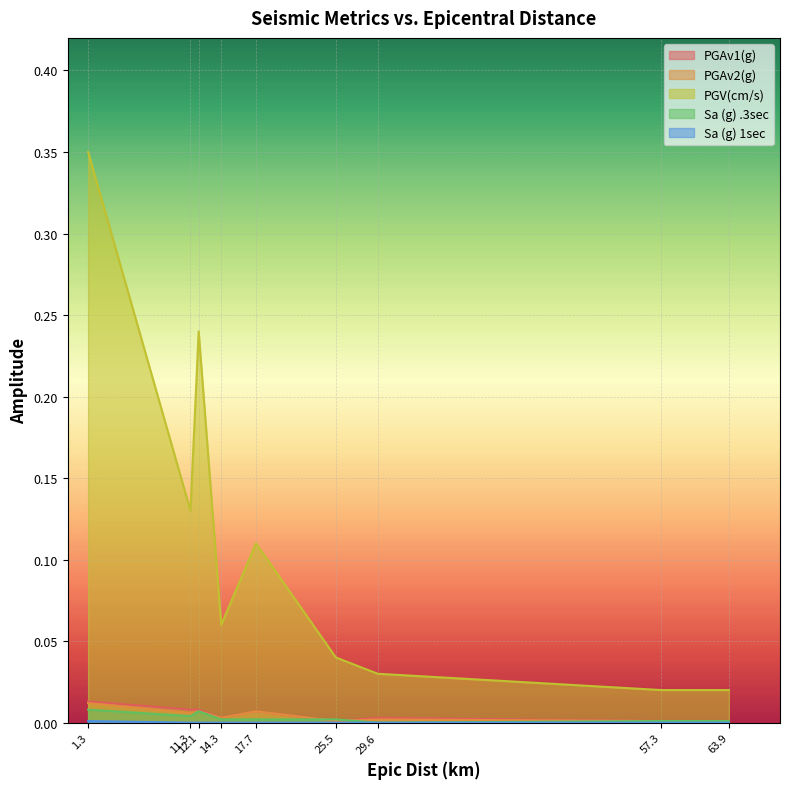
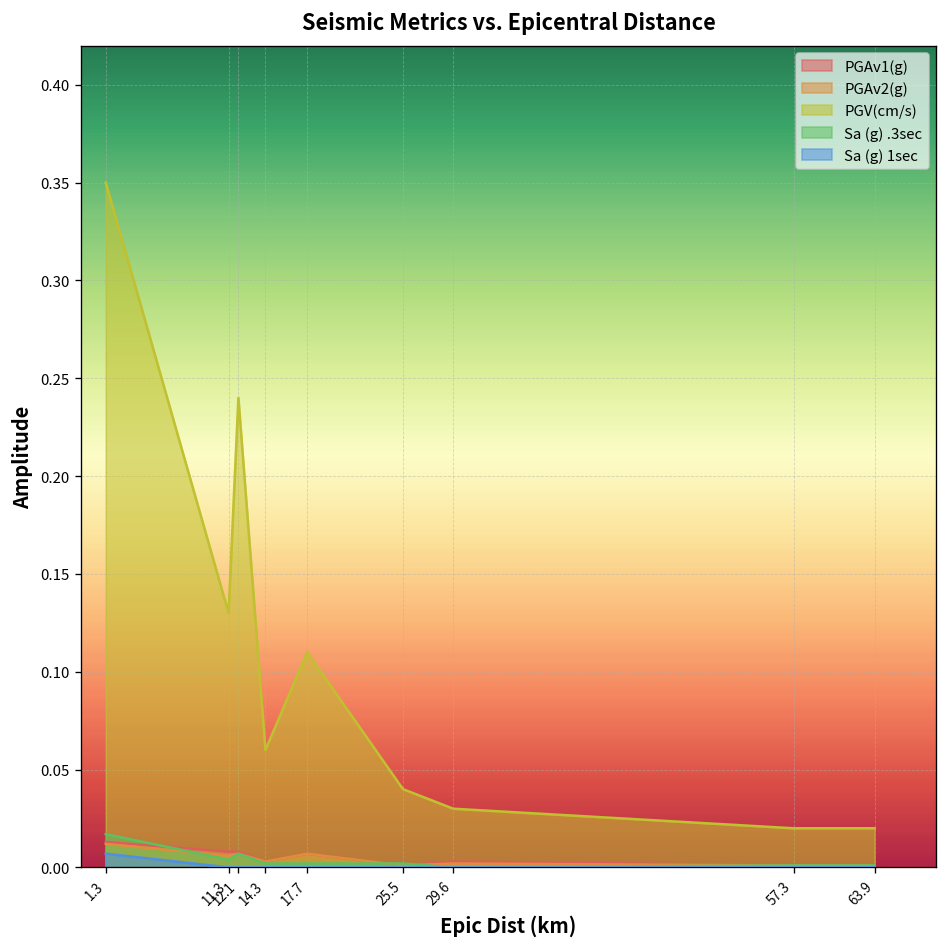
  {
    "Sa (g) .3sec": {
-     "1.3": 0.008,
+     "1.3": 0.017,
      "11.3": 0.004,
      "17.7": 0.002
    },
    "Sa (g) 1sec": {
-     "1.3": 0.001,
+     "1.3": 0.007,
      "11.3": 0.000,
      "12.1": 0.000,
      "14.3": 0.000,
      "17.7": 0.000
    }
  }
